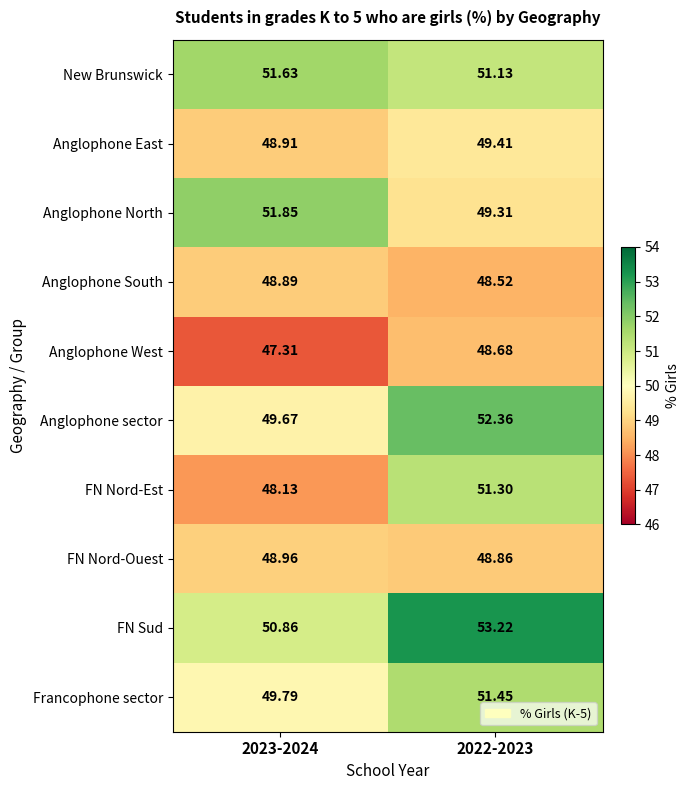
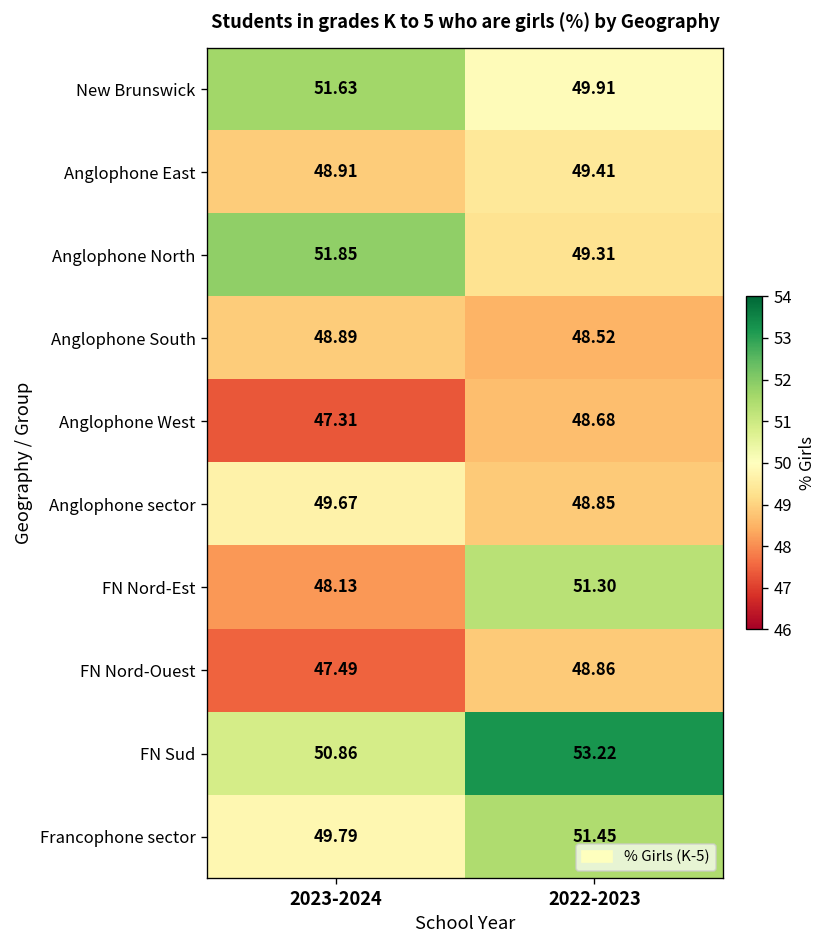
  {
    "New Brunswick": {
      "2023-2024": 51.63,
-     "2022-2023": 51.13
+     "2022-2023": 49.91
    },
    "Anglophone East": {
      "2023-2024": 48.91,
      "2022-2023": 49.41
    },
    "Anglophone North": {
      "2023-2024": 51.85,
      "2022-2023": 49.31
    },
    "Anglophone South": {
      "2023-2024": 48.89,
      "2022-2023": 48.52
    },
    "Anglophone West": {
      "2023-2024": 47.31,
      "2022-2023": 48.68
    },
    "Anglophone sector": {
      "2023-2024": 49.67,
-     "2022-2023": 52.36
+     "2022-2023": 48.85
    },
    "FN Nord-Est": {
      "2023-2024": 48.13,
      "2022-2023": 51.30
    },
    "FN Nord-Ouest": {
-     "2023-2024": 48.96,
+     "2023-2024": 47.49,
      "2022-2023": 48.86
    },
    "FN Sud": {
      "2023-2024": 50.86,
      "2022-2023": 53.22
    },
    "Francophone sector": {
      "2023-2024": 49.79
    }
  }
